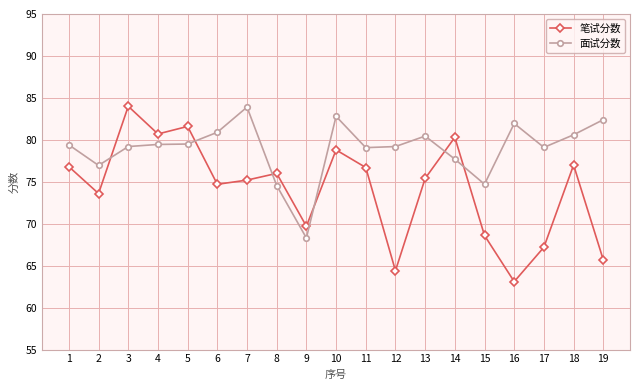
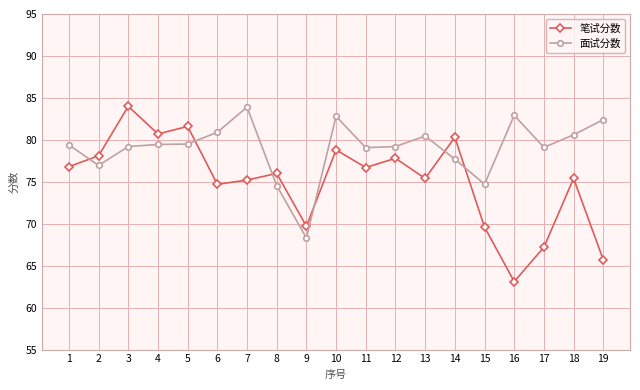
  {
    "笔试分数": {
      "1": 77,
-     "2": 74,
+     "2": 78,
      "3": 84,
      "4": 81,
      "5": 82,
      "6": 75,
      "7": 75,
      "8": 76,
      "9": 70,
      "10": 79,
      "11": 77,
-     "12": 64,
+     "12": 78,
      "13": 75,
      "14": 80,
-     "15": 69,
+     "15": 70,
      "16": 63,
      "17": 67,
-     "18": 77,
+     "18": 75,
      "19": 66
    },
    "面试分数": {
      "1": 79,
      "2": 77,
      "3": 79,
      "4": 79,
      "5": 80,
      "6": 81,
      "7": 84,
      "8": 75,
      "9": 68,
      "10": 83,
      "11": 79,
      "12": 79,
      "13": 80,
      "14": 78,
      "15": 75,
-     "16": 82,
+     "16": 83,
      "17": 79,
      "18": 81,
      "19": 82
    }
  }
